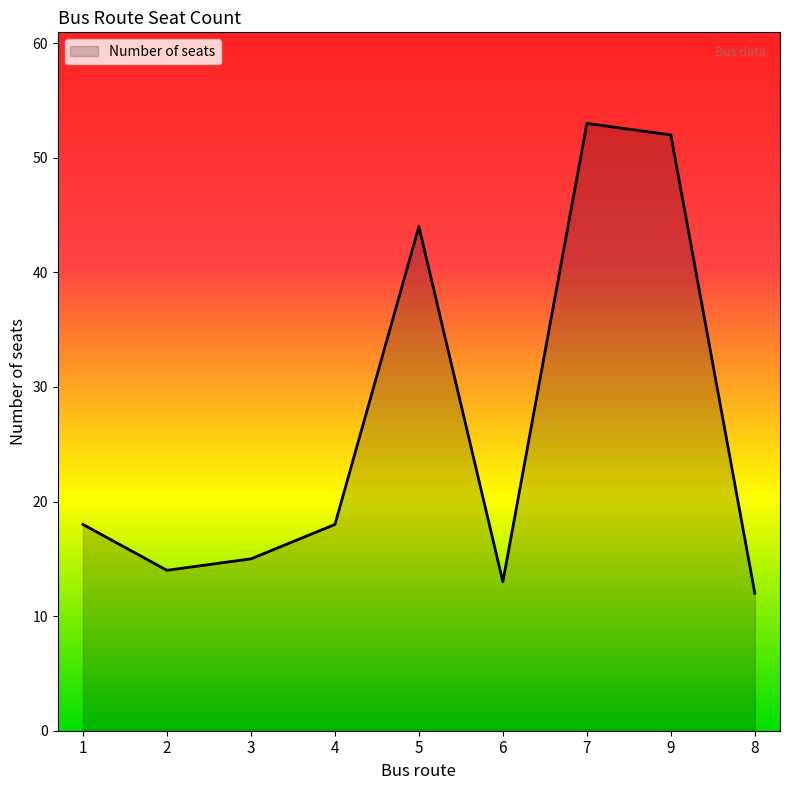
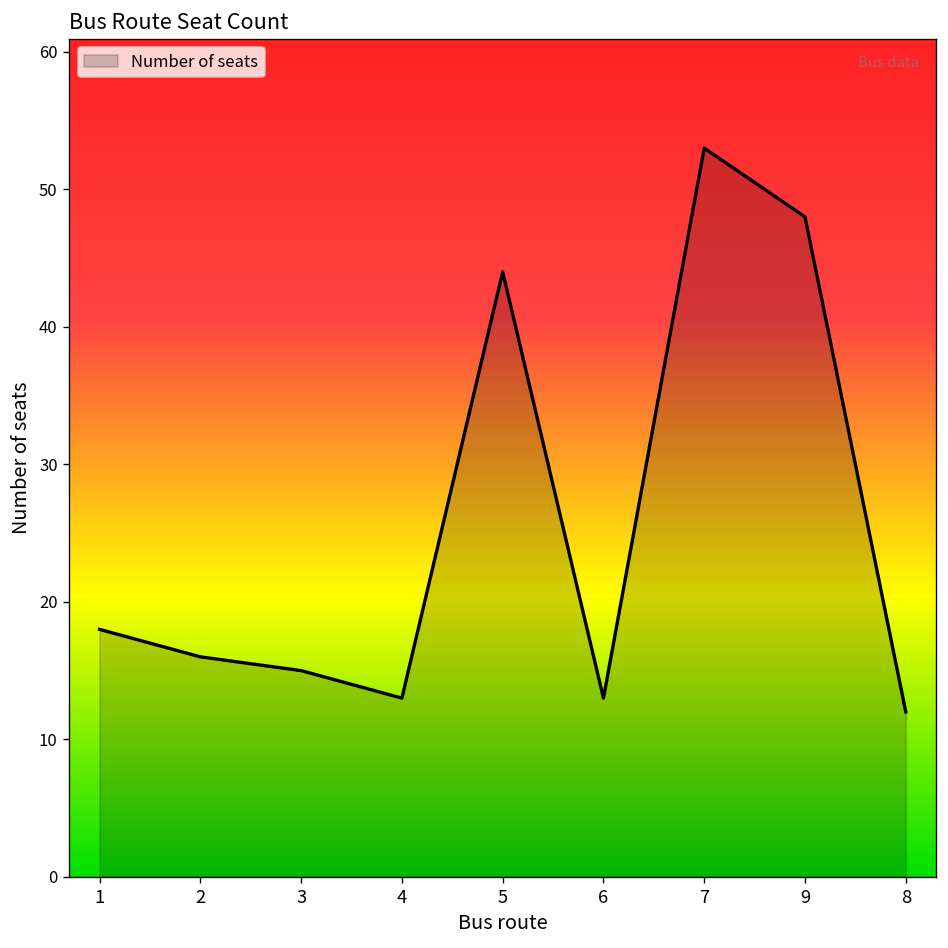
  {
    "1": 18,
-   "2": 14,
+   "2": 16,
    "3": 15,
-   "4": 18,
+   "4": 13,
    "5": 44,
    "6": 13,
    "7": 53,
-   "9": 52,
+   "9": 48,
    "8": 12
  }
